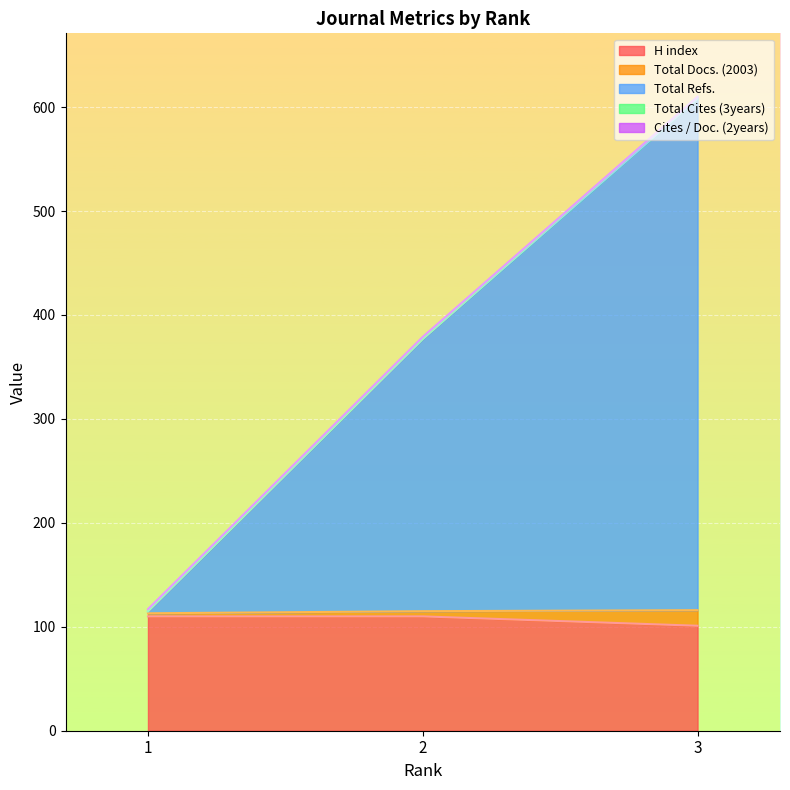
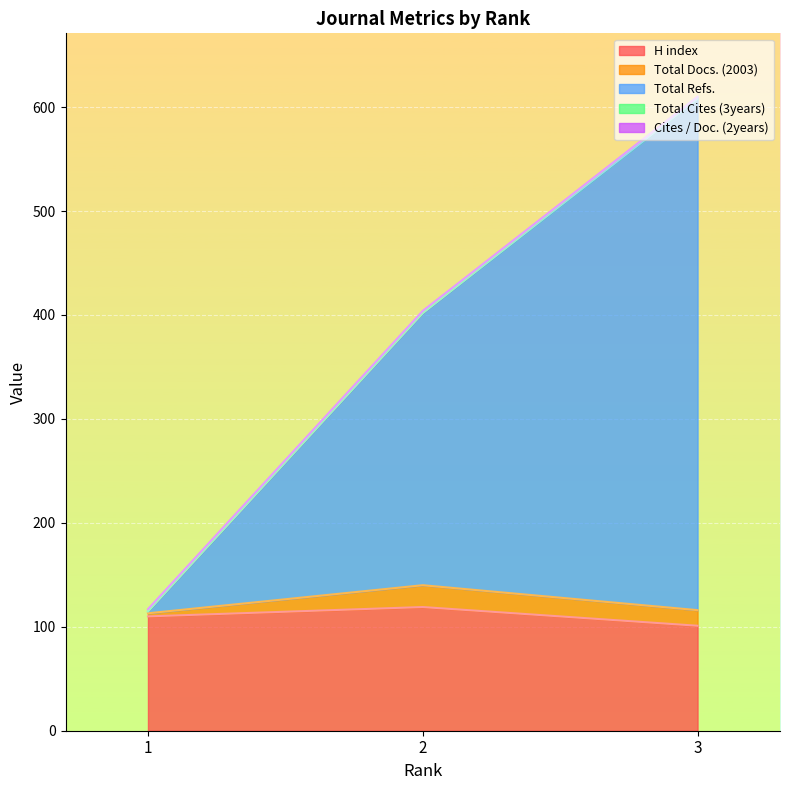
  {
    "H index": {
      "1": 110,
-     "2": 110,
+     "2": 119,
      "3": 101
    },
    "Total Docs. (2003)": {
-     "2": 5,
+     "2": 21,
      "3": 15
    }
  }
